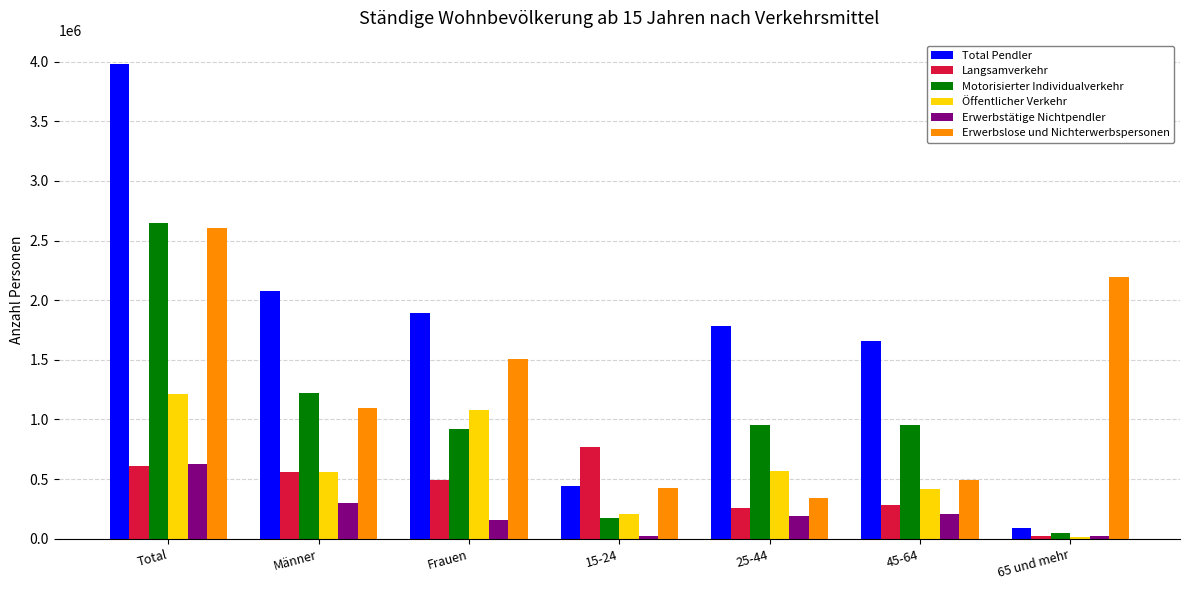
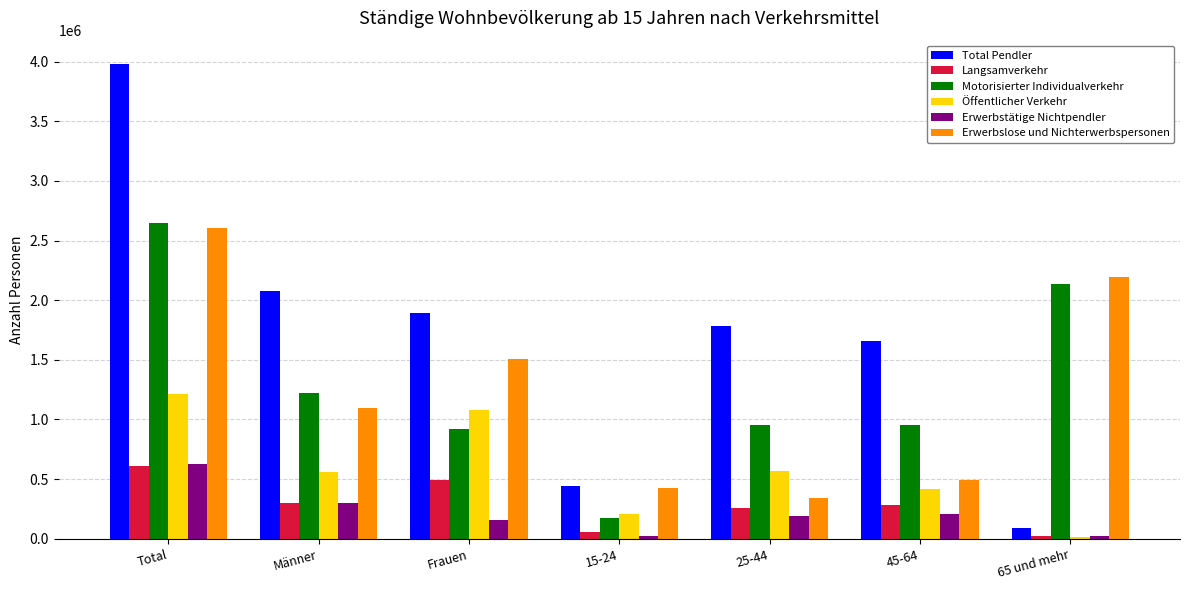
  {
    "Total Pendler": {
      "Total": 3980000,
      "Männer": 2080000,
      "Frauen": 1900000,
      "15-24": 440000,
      "25-44": 1780000,
      "45-64": 1660000,
      "65 und mehr": 90000
    },
    "Langsamverkehr": {
      "Total": 610000,
-     "Männer": 560000,
+     "Männer": 300000,
      "Frauen": 500000,
-     "15-24": 770000,
+     "15-24": 60000,
      "25-44": 250000,
      "45-64": 280000,
      "65 und mehr": 20000
    },
    "Motorisierter Individualverkehr": {
      "Total": 2640000,
      "Männer": 1220000,
      "Frauen": 920000,
      "15-24": 180000,
      "25-44": 960000,
      "45-64": 960000,
-     "65 und mehr": 50000
+     "65 und mehr": 2130000
    },
    "Öffentlicher Verkehr": {
      "Total": 1220000,
      "Männer": 560000,
      "Frauen": 1080000,
      "15-24": 210000,
      "25-44": 570000,
      "45-64": 420000
    },
    "Erwerbstätige Nichtpendler": {
      "Total": 630000,
      "Männer": 300000,
      "Frauen": 160000,
      "15-24": 30000,
      "25-44": 190000,
      "45-64": 210000,
      "65 und mehr": 30000
    },
    "Erwerbslose und Nichterwerbspersonen": {
      "Total": 2610000,
      "Männer": 1100000,
      "Frauen": 1510000,
      "15-24": 420000,
      "25-44": 340000,
      "45-64": 490000,
      "65 und mehr": 2190000
    }
  }
